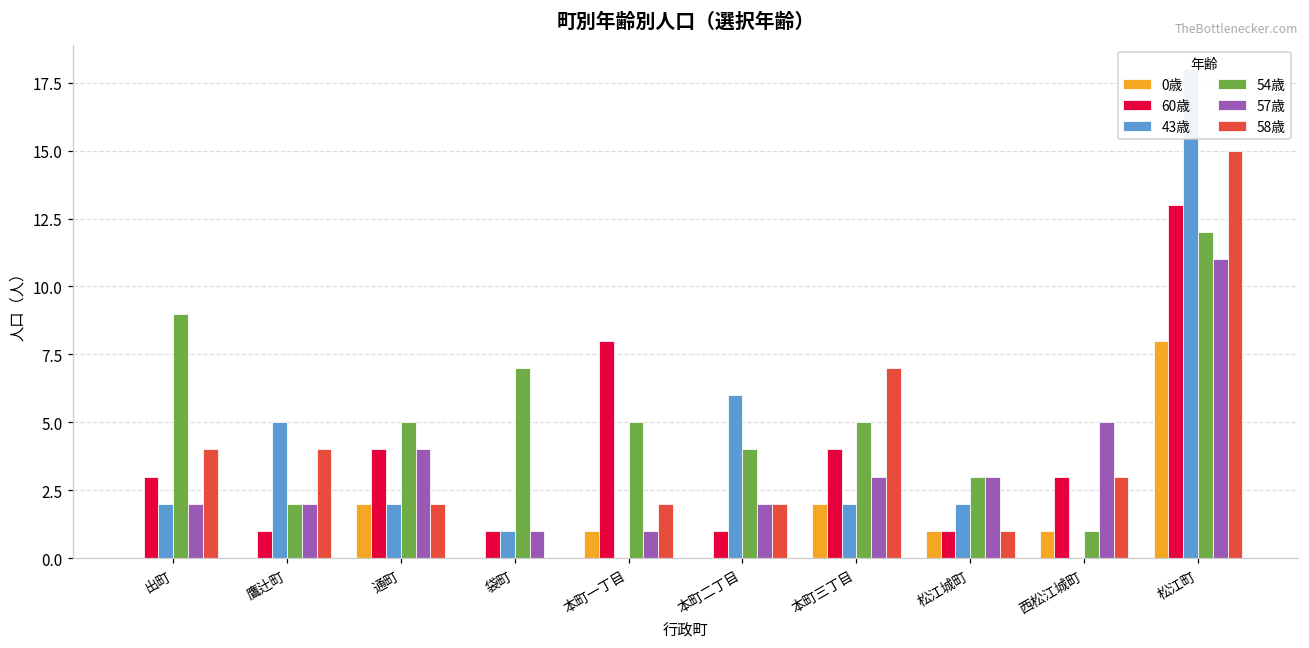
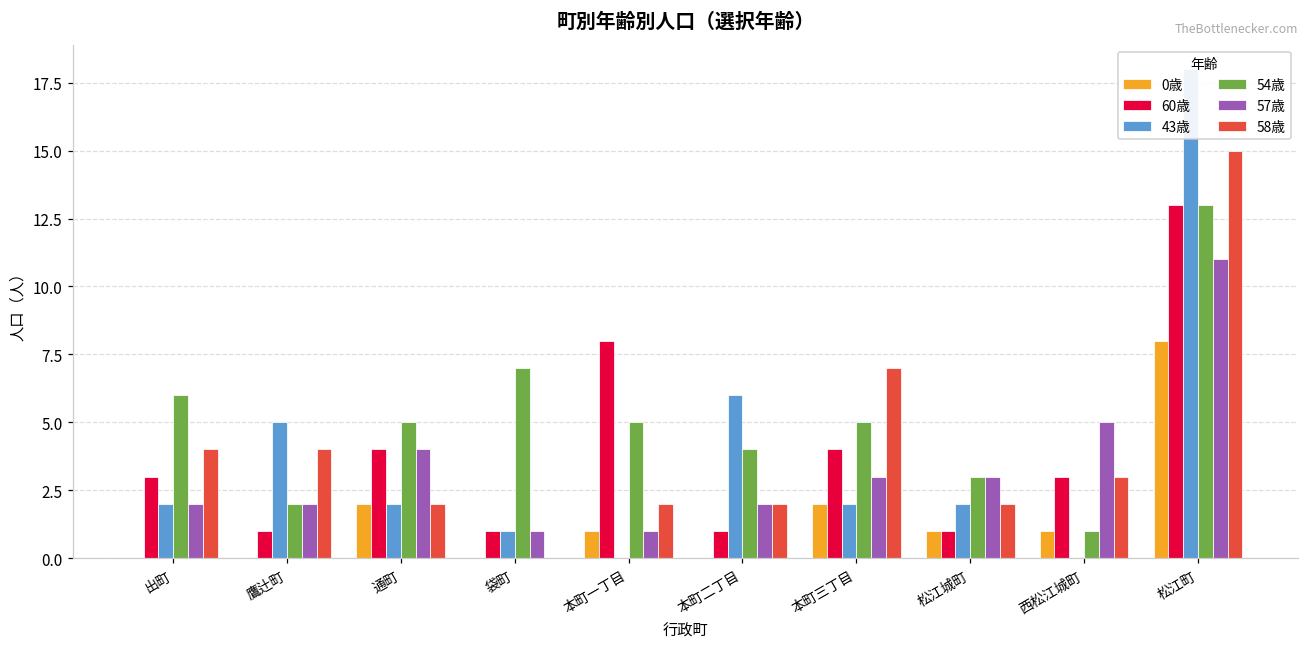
  {
    "0歳": {
      "出町": 0,
      "鷹辻町": 0,
      "通町": 2,
      "袋町": 0,
      "本町一丁目": 1,
      "本町二丁目": 0,
      "本町三丁目": 2,
      "松江城町": 1,
      "西松江城町": 1,
      "松江町": 8
    },
    "60歳": {
      "出町": 3,
      "鷹辻町": 1,
      "通町": 4,
      "袋町": 1,
      "本町一丁目": 8,
      "本町二丁目": 1,
      "本町三丁目": 4,
      "松江城町": 1,
      "西松江城町": 3,
      "松江町": 13
    },
    "43歳": {
      "出町": 2,
      "鷹辻町": 5,
      "通町": 2,
      "袋町": 1,
      "本町一丁目": 0,
      "本町二丁目": 6,
      "本町三丁目": 2,
      "松江城町": 2,
      "西松江城町": 0
    },
    "54歳": {
-     "出町": 9,
+     "出町": 6,
      "鷹辻町": 2,
      "通町": 5,
      "袋町": 7,
      "本町一丁目": 5,
      "本町二丁目": 4,
      "本町三丁目": 5,
      "松江城町": 3,
      "西松江城町": 1,
-     "松江町": 12
+     "松江町": 13
    },
    "57歳": {
      "出町": 2,
      "鷹辻町": 2,
      "通町": 4,
      "袋町": 1,
      "本町一丁目": 1,
      "本町二丁目": 2,
      "本町三丁目": 3,
      "松江城町": 3,
      "西松江城町": 5,
      "松江町": 11
    },
    "58歳": {
      "出町": 4,
      "鷹辻町": 4,
      "通町": 2,
      "袋町": 0,
      "本町一丁目": 2,
      "本町二丁目": 2,
      "本町三丁目": 7,
-     "松江城町": 1,
+     "松江城町": 2,
      "西松江城町": 3,
      "松江町": 15
    }
  }
